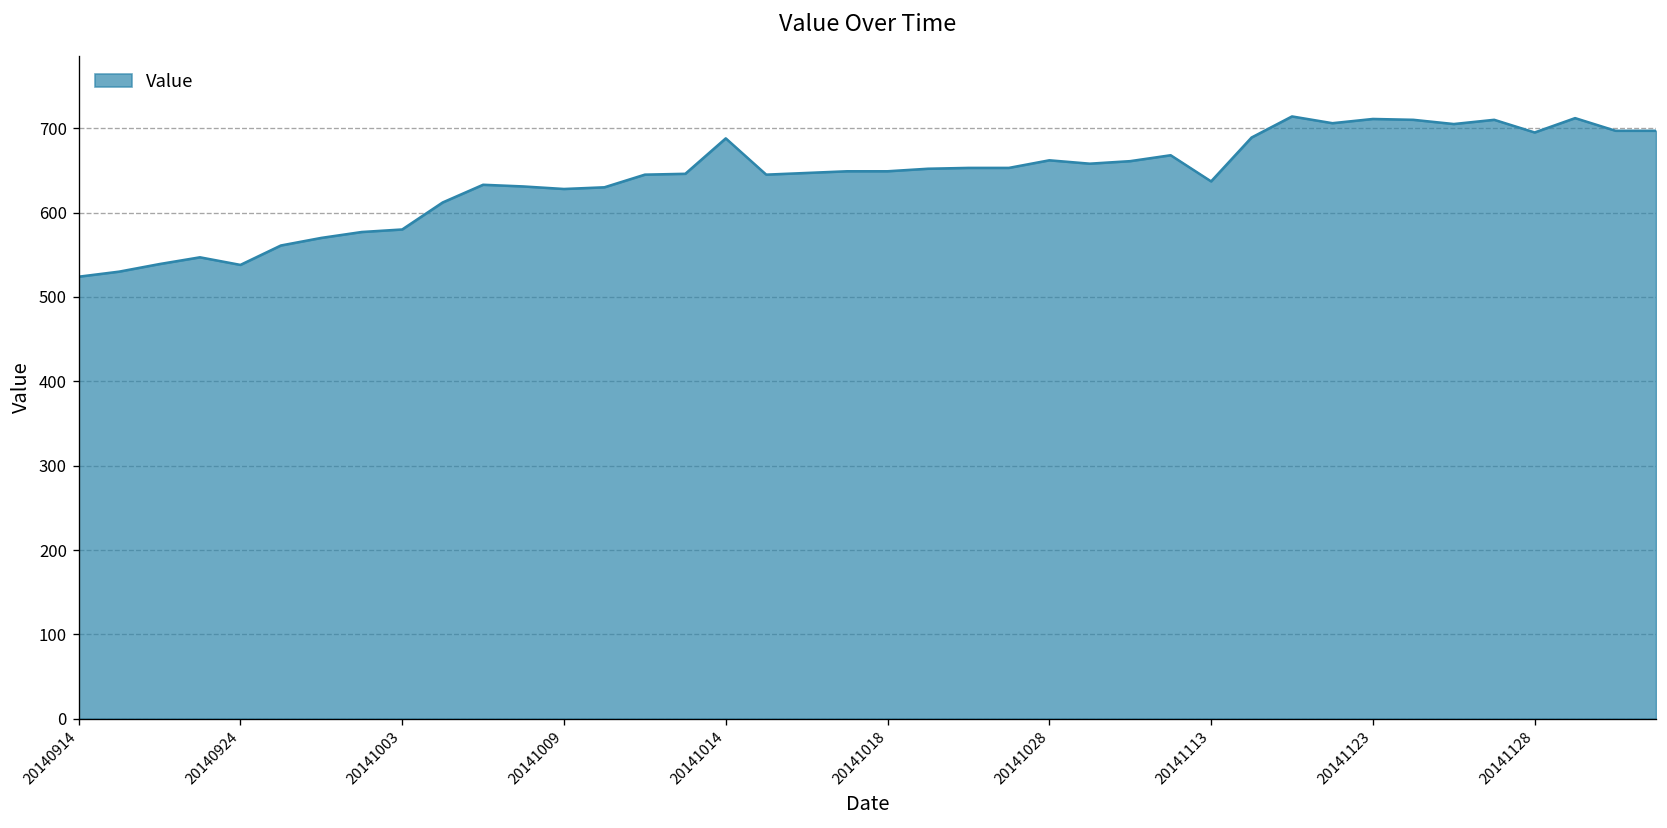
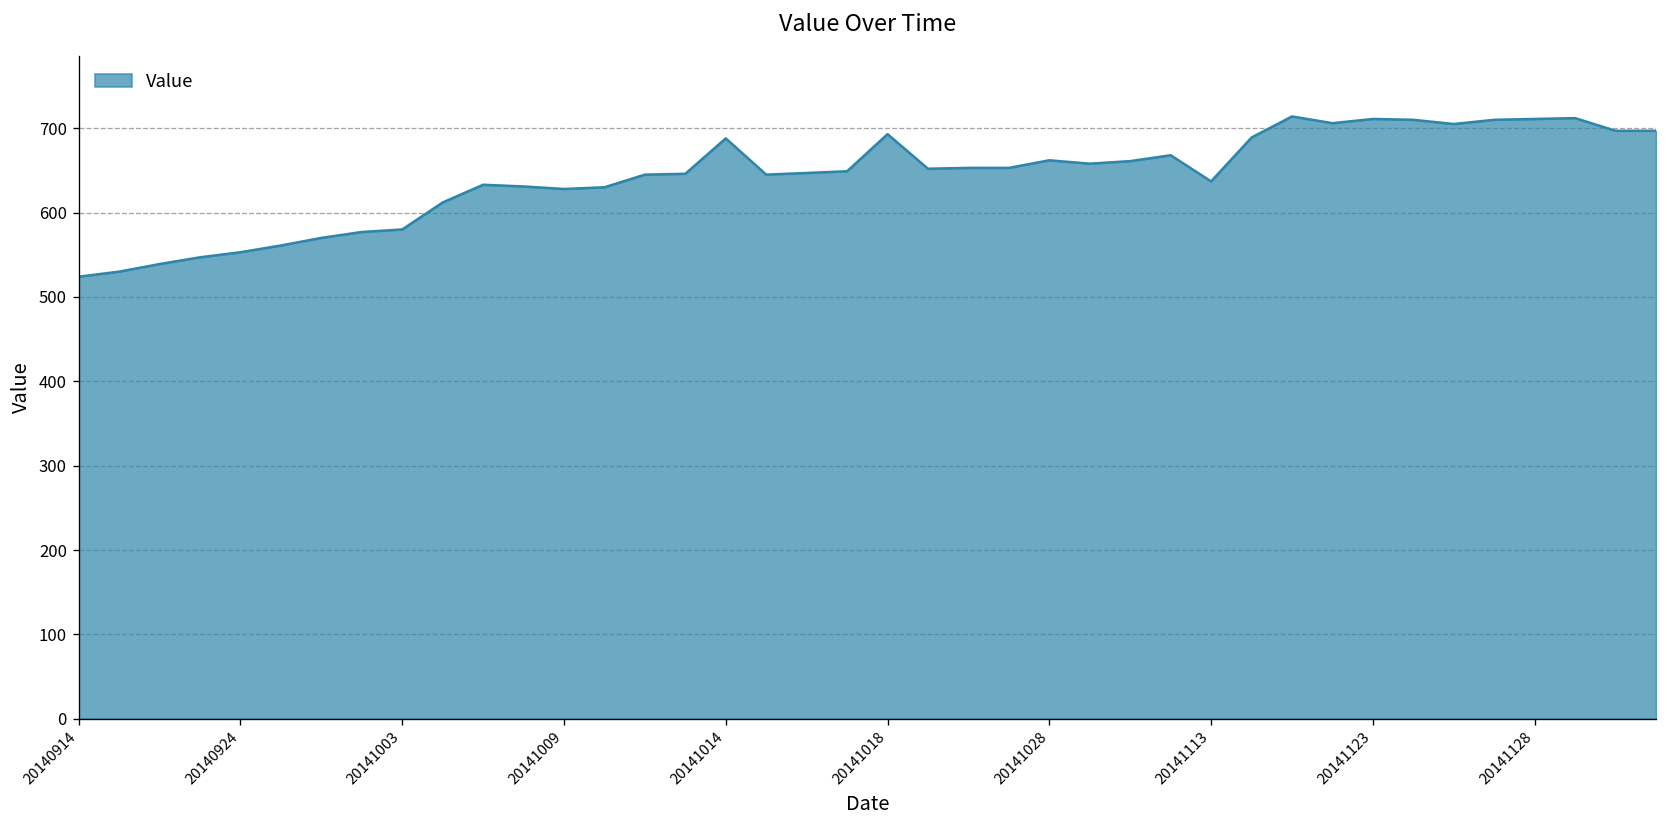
  {
    "20140914": 520,
-   "20140924": 540,
+   "20140924": 550,
    "20141003": 580,
    "20141009": 630,
    "20141014": 690,
-   "20141018": 650,
+   "20141018": 690,
    "20141028": 660,
    "20141113": 640,
    "20141123": 710,
-   "20141128": 700
+   "20141128": 710
  }
